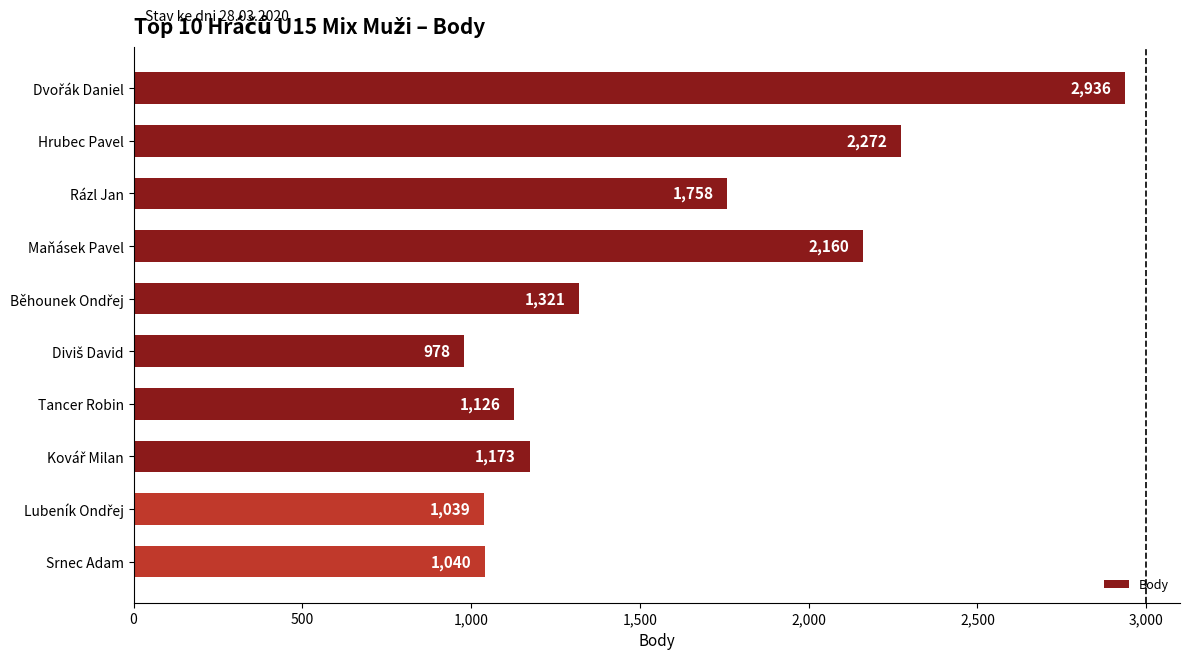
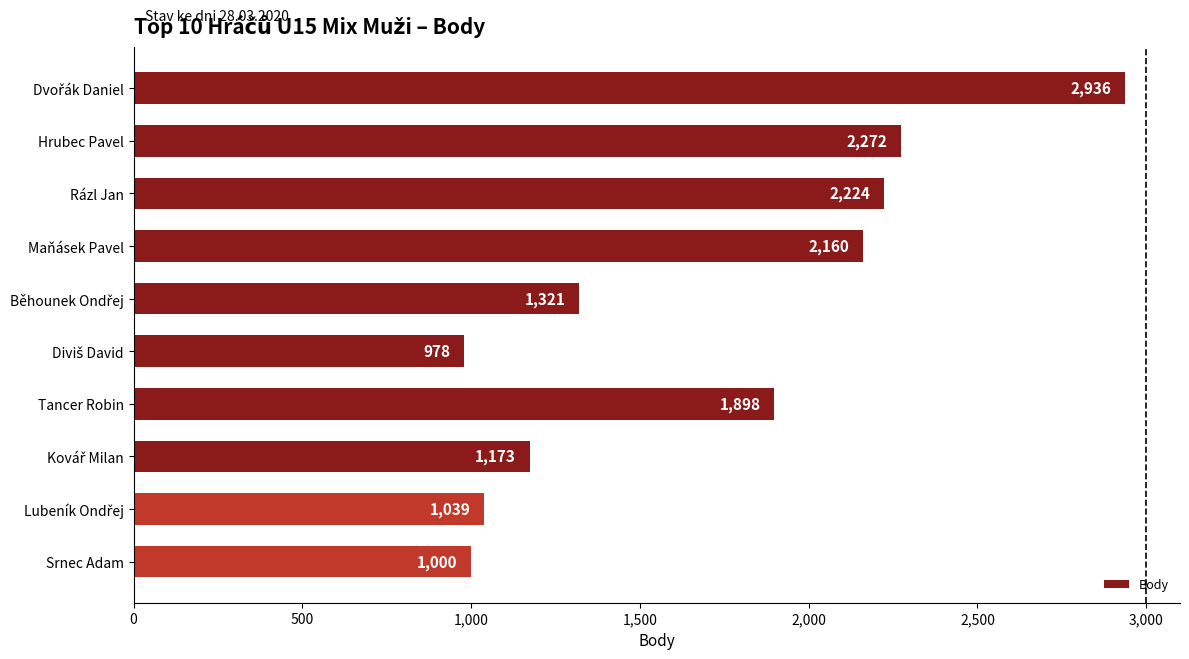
  {
    "Dvořák Daniel": "2,936",
    "Hrubec Pavel": "2,272",
-   "Rázl Jan": "1,758",
+   "Rázl Jan": "2,224",
    "Maňásek Pavel": "2,160",
    "Běhounek Ondřej": "1,321",
    "Diviš David": "978",
-   "Tancer Robin": "1,126",
+   "Tancer Robin": "1,898",
    "Kovář Milan": "1,173",
    "Lubeník Ondřej": "1,039",
-   "Srnec Adam": "1,040"
+   "Srnec Adam": "1,000"
  }
